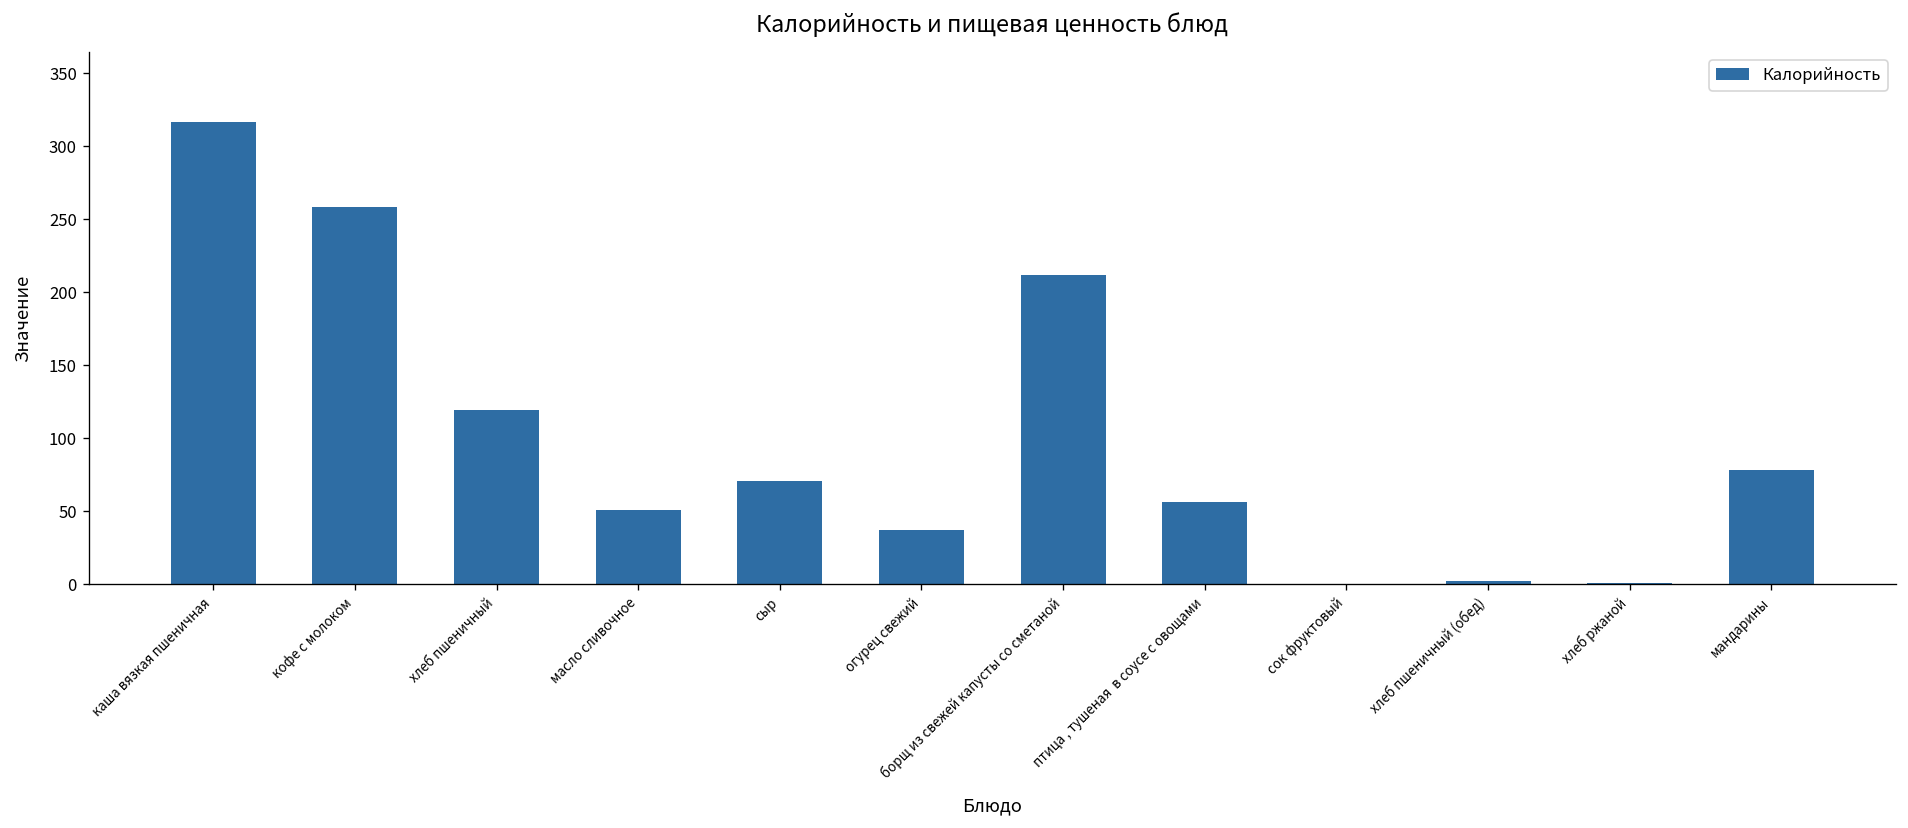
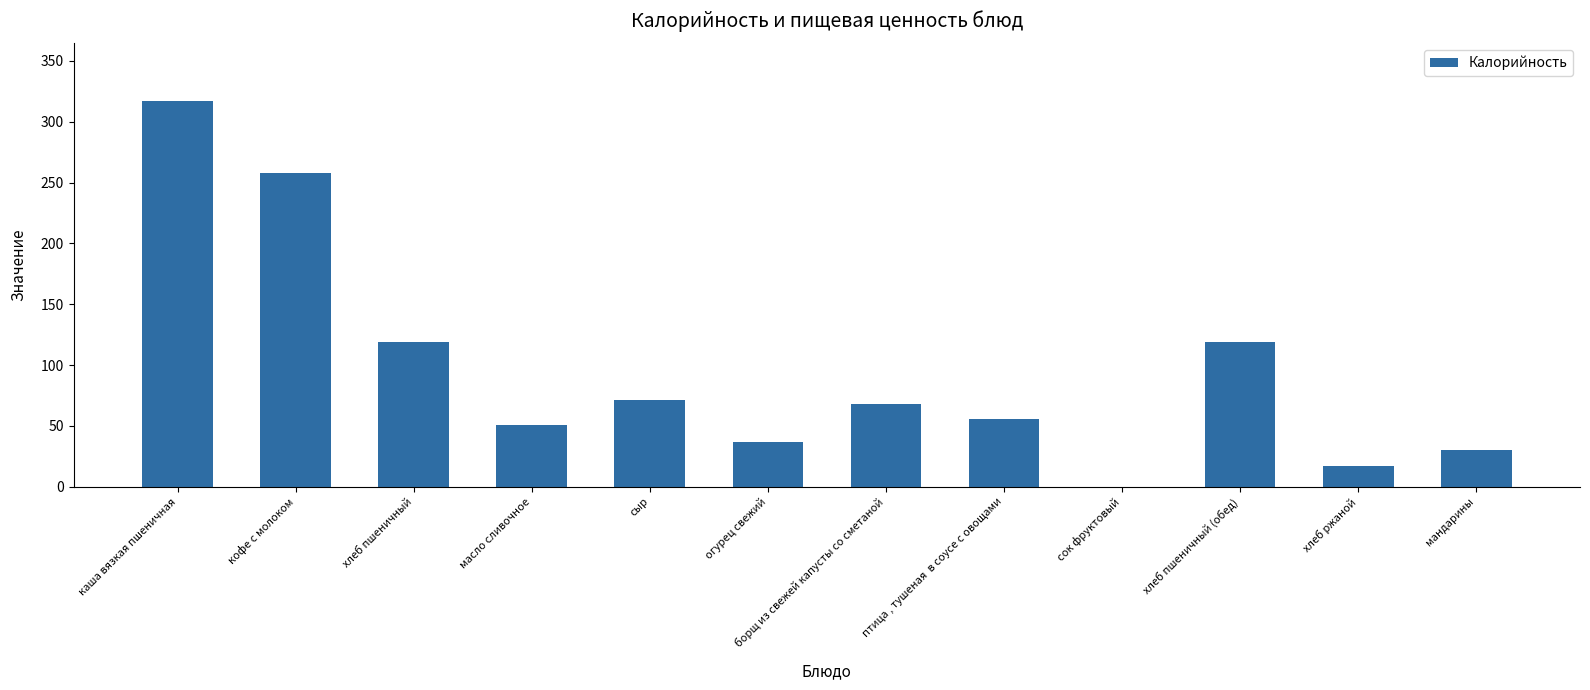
  {
    "каша вязкая пшеничная": 317,
    "кофе с молоком": 258,
    "хлеб пшеничный": 119,
    "масло сливочное": 51,
    "сыр": 71,
    "огурец свежий": 37,
-   "борщ из свежей капусты со сметаной": 212,
+   "борщ из свежей капусты со сметаной": 68,
    "птица , тушеная в соусе с овощами": 56,
    "сок фруктовый": 0,
-   "хлеб пшеничный (обед)": 2,
-   "хлеб ржаной": 1,
-   "мандарины": 78
+   "хлеб пшеничный (обед)": 119,
+   "хлеб ржаной": 17,
+   "мандарины": 30
  }
